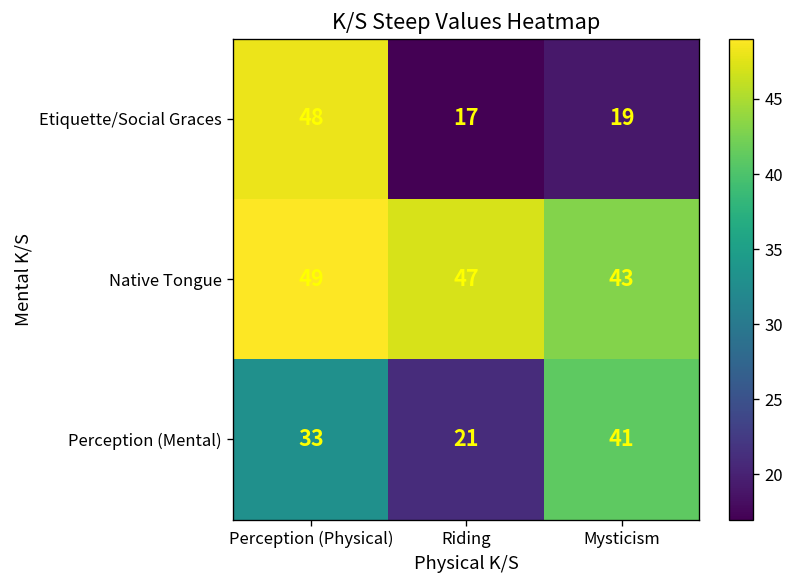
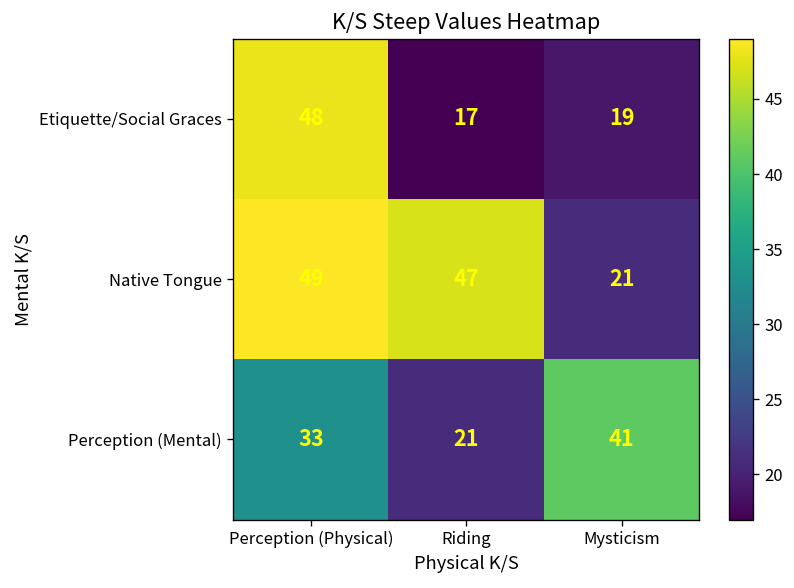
  {
    "Etiquette/Social Graces": {
      "Riding": 17,
      "Mysticism": 19
    },
    "Native Tongue": {
-     "Mysticism": 43
+     "Mysticism": 21
    },
    "Perception (Mental)": {
      "Perception (Physical)": 33,
      "Riding": 21,
      "Mysticism": 41
    }
  }
